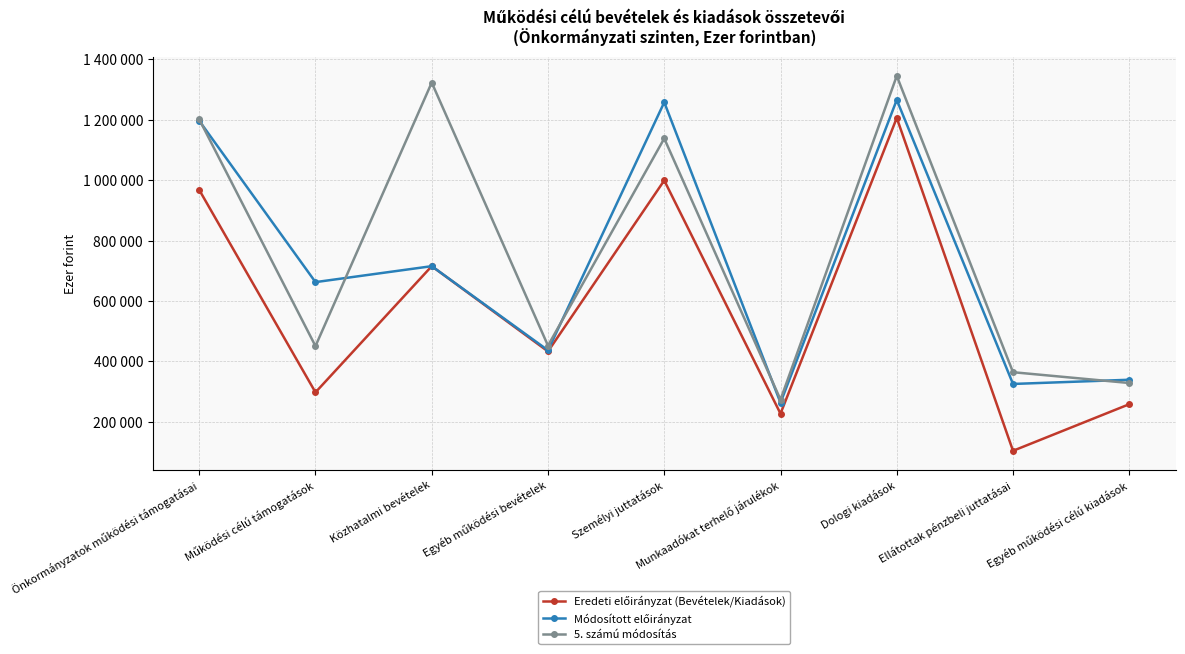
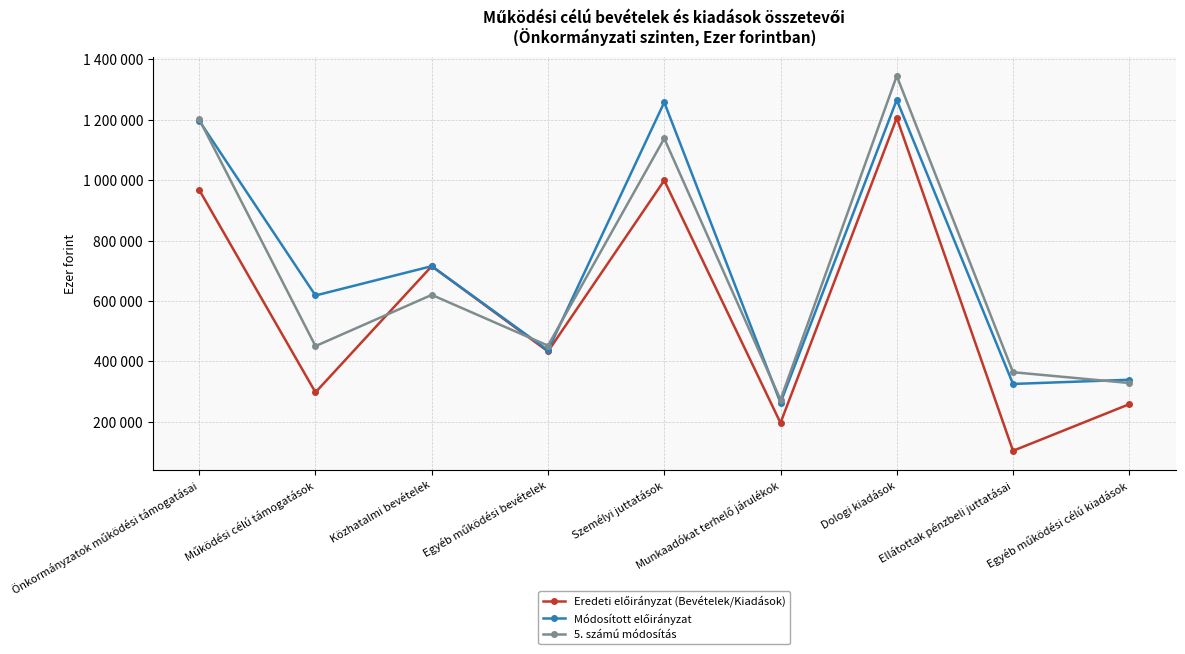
  {
    "Eredeti előirányzat (Bevételek/Kiadások)": {
      "Önkormányzatok működési támogatásai": 970000,
      "Működési célú támogatások": 300000,
      "Személyi juttatások": 1000000,
-     "Munkaadókat terhelő járulékok": 230000,
+     "Munkaadókat terhelő járulékok": 200000,
      "Dologi kiadások": 1210000,
      "Ellátottak pénzbeli juttatásai": 100000,
      "Egyéb működési célú kiadások": 260000
    },
    "Módosított előirányzat": {
-     "Működési célú támogatások": 660000,
+     "Működési célú támogatások": 620000,
      "Személyi juttatások": 1260000,
      "Munkaadókat terhelő járulékok": 260000,
      "Dologi kiadások": 1270000,
      "Ellátottak pénzbeli juttatásai": 320000,
      "Egyéb működési célú kiadások": 340000
    },
    "5. számú módosítás": {
      "Működési célú támogatások": 450000,
-     "Közhatalmi bevételek": 1320000,
+     "Közhatalmi bevételek": 620000,
      "Egyéb működési bevételek": 450000,
      "Személyi juttatások": 1140000,
      "Munkaadókat terhelő járulékok": 270000,
      "Dologi kiadások": 1350000,
      "Ellátottak pénzbeli juttatásai": 360000,
      "Egyéb működési célú kiadások": 330000
    }
  }
